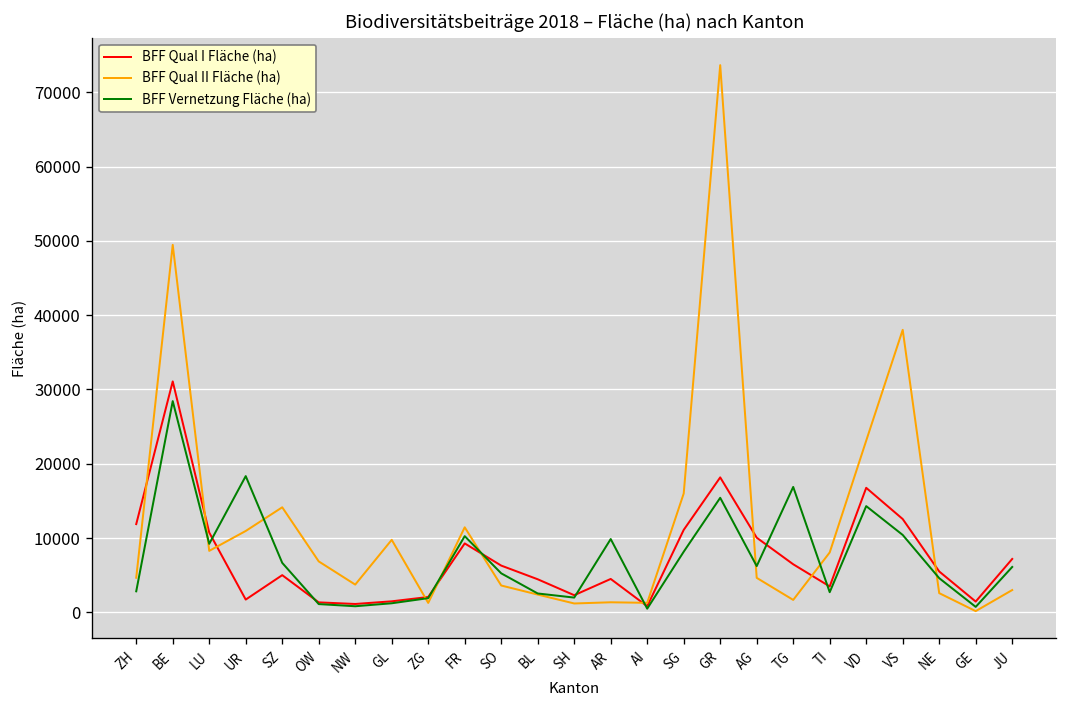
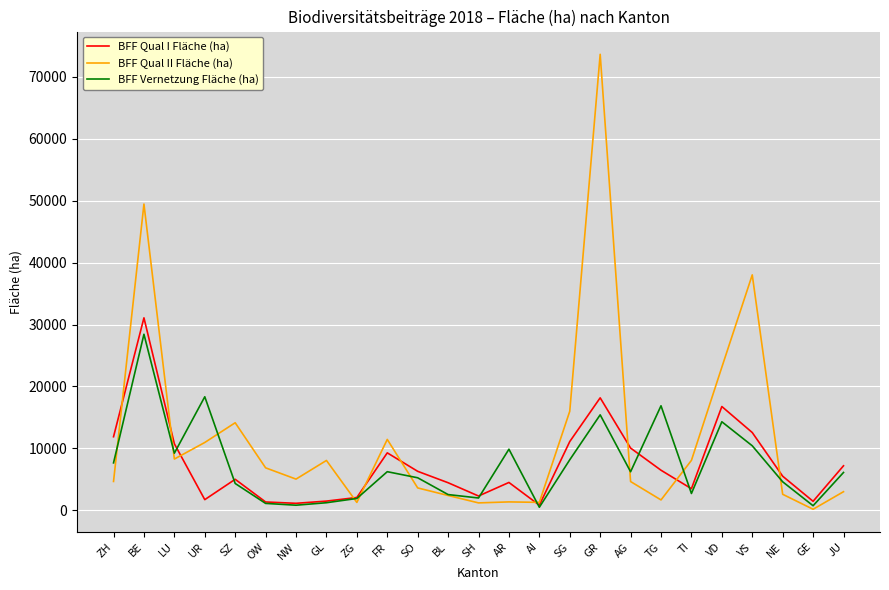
  {
    "BFF Qual I Fläche (ha)": {
      "ZH": 12000,
      "BE": 31000,
      "LU": 11000,
      "UR": 2000,
      "SZ": 5000,
      "FR": 9000,
      "SO": 6000,
      "BL": 4000,
      "AR": 4000,
      "SG": 11000,
      "GR": 18000,
      "AG": 10000,
      "TG": 6000,
      "TI": 3000,
      "VD": 17000,
      "VS": 13000,
      "NE": 6000,
      "GE": 1000,
      "JU": 7000
    },
    "BFF Qual II Fläche (ha)": {
      "ZH": 5000,
      "BE": 49000,
      "LU": 8000,
      "UR": 11000,
      "SZ": 14000,
      "OW": 7000,
-     "NW": 4000,
-     "GL": 10000,
+     "NW": 5000,
+     "GL": 8000,
      "ZG": 1000,
      "FR": 11000,
      "SO": 4000,
      "SH": 1000,
      "AR": 1000,
      "AI": 1000,
      "SG": 16000,
      "GR": 74000,
      "AG": 5000,
      "TG": 2000,
      "TI": 8000,
      "VD": 23000,
      "VS": 38000,
      "NE": 3000,
      "GE": 0,
      "JU": 3000
    },
    "BFF Vernetzung Fläche (ha)": {
-     "ZH": 3000,
+     "ZH": 8000,
      "BE": 28000,
      "LU": 9000,
      "UR": 18000,
-     "SZ": 7000,
-     "FR": 10000,
+     "SZ": 4000,
+     "FR": 6000,
      "SO": 5000,
      "AR": 10000,
      "SG": 8000,
      "GR": 15000,
      "AG": 6000,
      "TG": 17000,
      "TI": 3000,
      "VD": 14000,
      "VS": 10000,
      "NE": 5000,
      "GE": 1000,
      "JU": 6000
    }
  }
